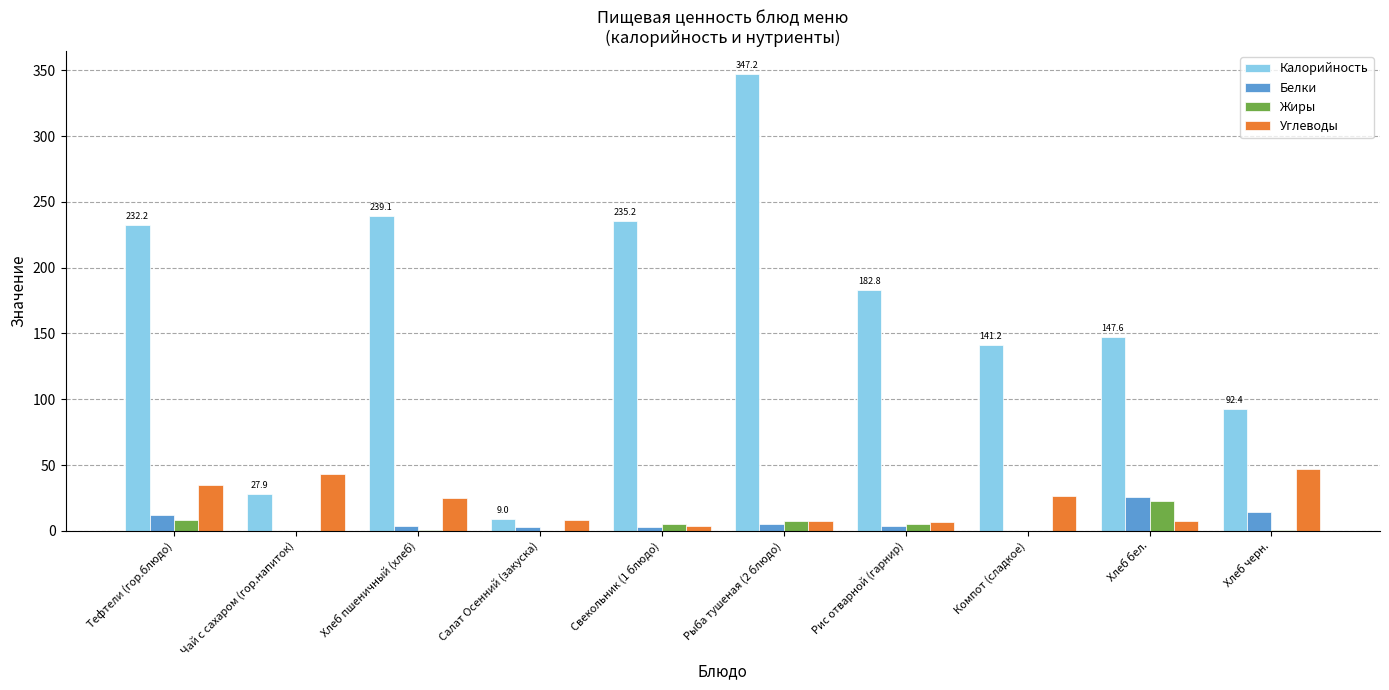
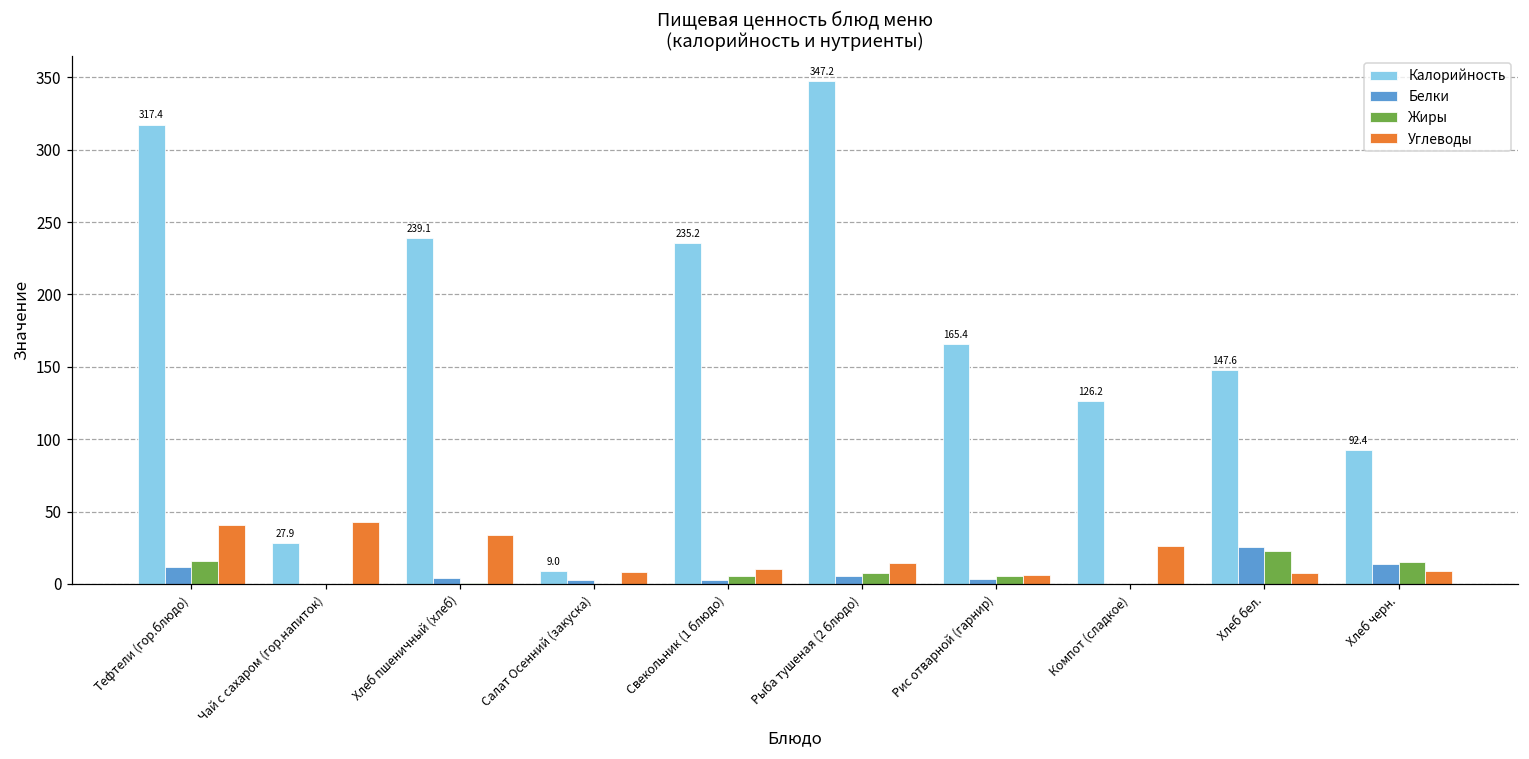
  {
    "Калорийность": {
-     "Тефтели (гор.блюдо)": 232.2,
+     "Тефтели (гор.блюдо)": 317.4,
      "Чай с сахаром (гор.напиток)": 27.9,
      "Хлеб пшеничный (хлеб)": 239.1,
      "Салат Осенний (закуска)": 9.0,
      "Свекольник (1 блюдо)": 235.2,
      "Рыба тушеная (2 блюдо)": 347.2,
-     "Рис отварной (гарнир)": 182.8,
-     "Компот (сладкое)": 141.2,
+     "Рис отварной (гарнир)": 165.4,
+     "Компот (сладкое)": 126.2,
      "Хлеб бел.": 147.6,
      "Хлеб черн.": 92.4
    },
    "Белки": {
      "Тефтели (гор.блюдо)": 12,
      "Чай с сахаром (гор.напиток)": 0,
      "Хлеб пшеничный (хлеб)": 4,
      "Салат Осенний (закуска)": 3,
      "Свекольник (1 блюдо)": 3,
      "Рыба тушеная (2 блюдо)": 5,
      "Рис отварной (гарнир)": 3,
      "Компот (сладкое)": 0,
      "Хлеб бел.": 25,
      "Хлеб черн.": 14
    },
    "Жиры": {
-     "Тефтели (гор.блюдо)": 9,
+     "Тефтели (гор.блюдо)": 16,
      "Чай с сахаром (гор.напиток)": 0,
      "Свекольник (1 блюдо)": 5,
      "Рыба тушеная (2 блюдо)": 7,
      "Рис отварной (гарнир)": 5,
      "Компот (сладкое)": 0,
      "Хлеб бел.": 23,
-     "Хлеб черн.": 0
+     "Хлеб черн.": 15
    },
    "Углеводы": {
-     "Тефтели (гор.блюдо)": 35,
+     "Тефтели (гор.блюдо)": 41,
      "Чай с сахаром (гор.напиток)": 43,
-     "Хлеб пшеничный (хлеб)": 25,
+     "Хлеб пшеничный (хлеб)": 34,
      "Салат Осенний (закуска)": 8,
-     "Свекольник (1 блюдо)": 3,
-     "Рыба тушеная (2 блюдо)": 8,
+     "Свекольник (1 блюдо)": 10,
+     "Рыба тушеная (2 блюдо)": 15,
      "Рис отварной (гарнир)": 6,
      "Компот (сладкое)": 26,
      "Хлеб бел.": 7,
-     "Хлеб черн.": 47
+     "Хлеб черн.": 9
    }
  }
